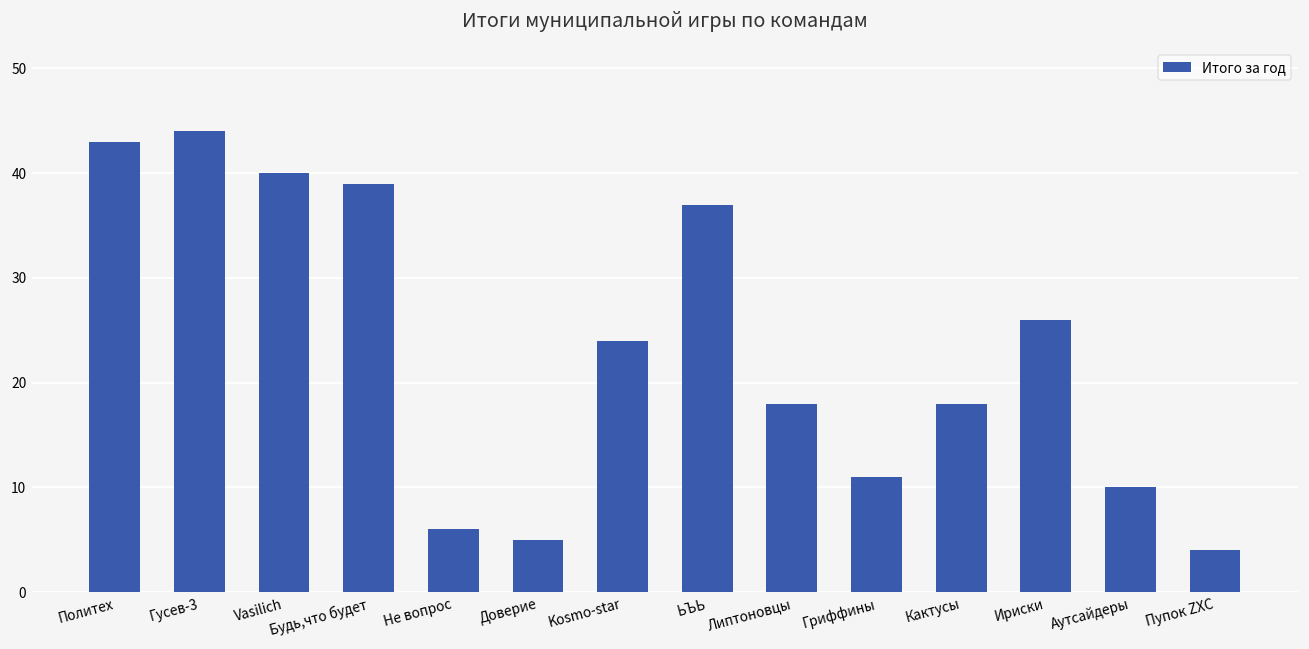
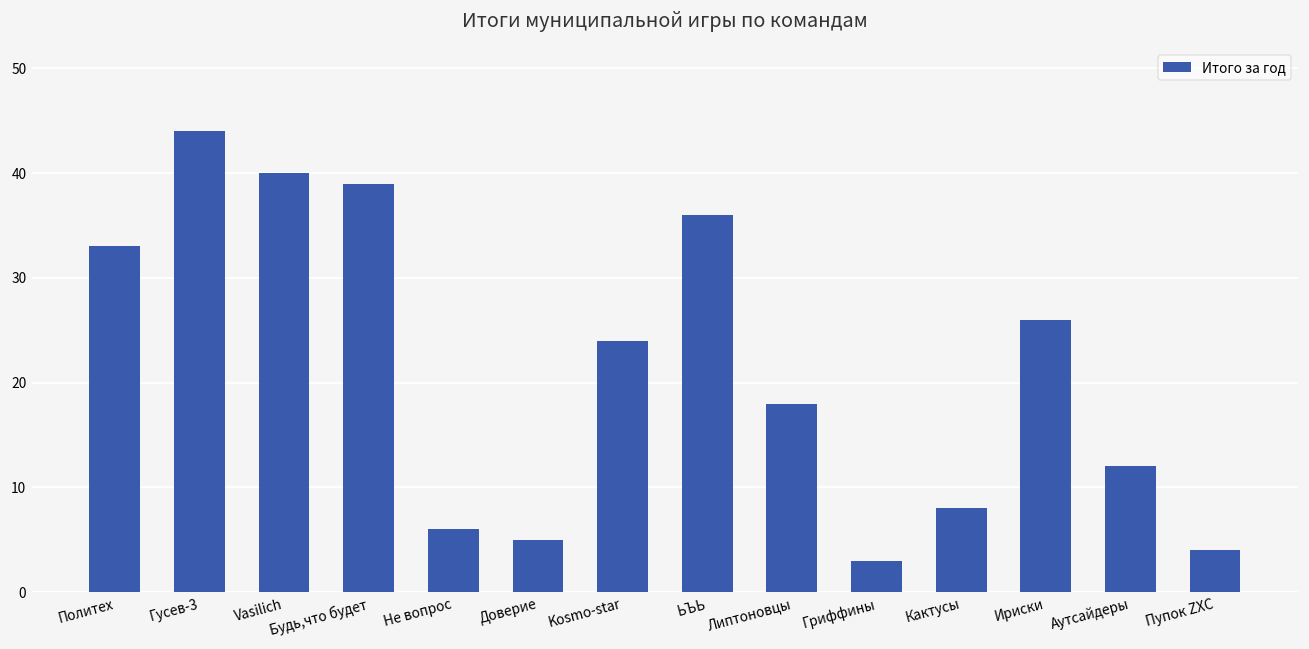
  {
-   "Политех": 43,
+   "Политех": 33,
    "Гусев-3": 44,
    "Vasilich": 40,
    "Будь,что будет": 39,
    "Не вопрос": 6,
    "Доверие": 5,
    "Kosmo-star": 24,
-   "ЬЪЬ": 37,
+   "ЬЪЬ": 36,
    "Липтоновцы": 18,
-   "Гриффины": 11,
-   "Кактусы": 18,
+   "Гриффины": 3,
+   "Кактусы": 8,
    "Ириски": 26,
-   "Аутсайдеры": 10,
+   "Аутсайдеры": 12,
    "Пупок ZXC": 4
  }
